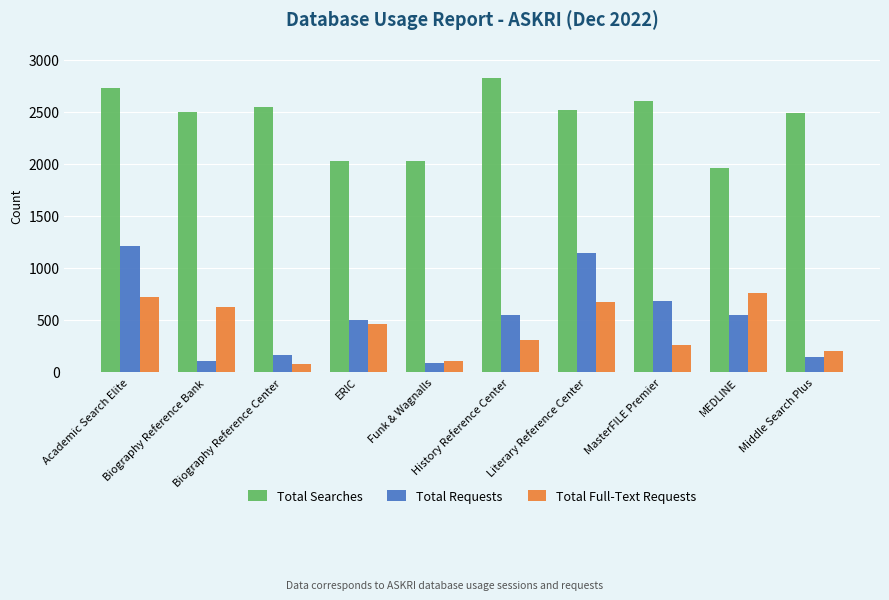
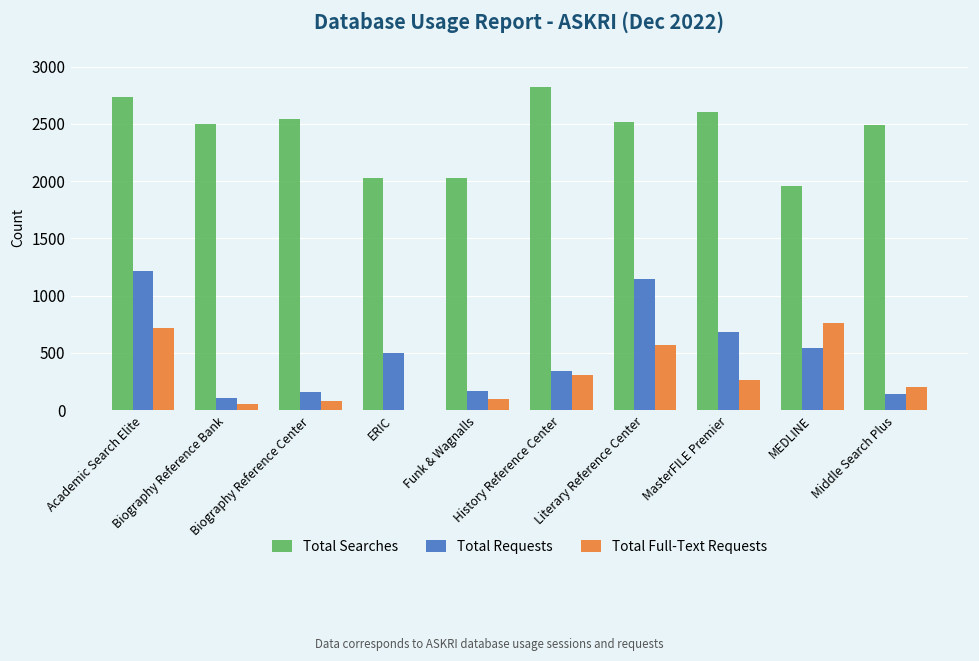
  {
    "Total Searches": {
      "Academic Search Elite": 2730,
      "Biography Reference Bank": 2500,
      "Biography Reference Center": 2540,
      "ERIC": 2030,
      "Funk & Wagnalls": 2030,
      "History Reference Center": 2820,
      "Literary Reference Center": 2520,
      "MasterFILE Premier": 2610,
      "MEDLINE": 1960,
      "Middle Search Plus": 2490
    },
    "Total Requests": {
      "Academic Search Elite": 1210,
      "Biography Reference Bank": 110,
      "Biography Reference Center": 160,
      "ERIC": 500,
-     "Funk & Wagnalls": 90,
-     "History Reference Center": 550,
+     "Funk & Wagnalls": 170,
+     "History Reference Center": 340,
      "Literary Reference Center": 1150,
      "MasterFILE Premier": 680,
      "MEDLINE": 550,
      "Middle Search Plus": 140
    },
    "Total Full-Text Requests": {
      "Academic Search Elite": 720,
-     "Biography Reference Bank": 620,
+     "Biography Reference Bank": 60,
      "Biography Reference Center": 80,
-     "ERIC": 460,
+     "ERIC": 0,
      "Funk & Wagnalls": 100,
      "History Reference Center": 300,
-     "Literary Reference Center": 670,
+     "Literary Reference Center": 570,
      "MasterFILE Premier": 260,
      "MEDLINE": 760,
      "Middle Search Plus": 200
    }
  }
